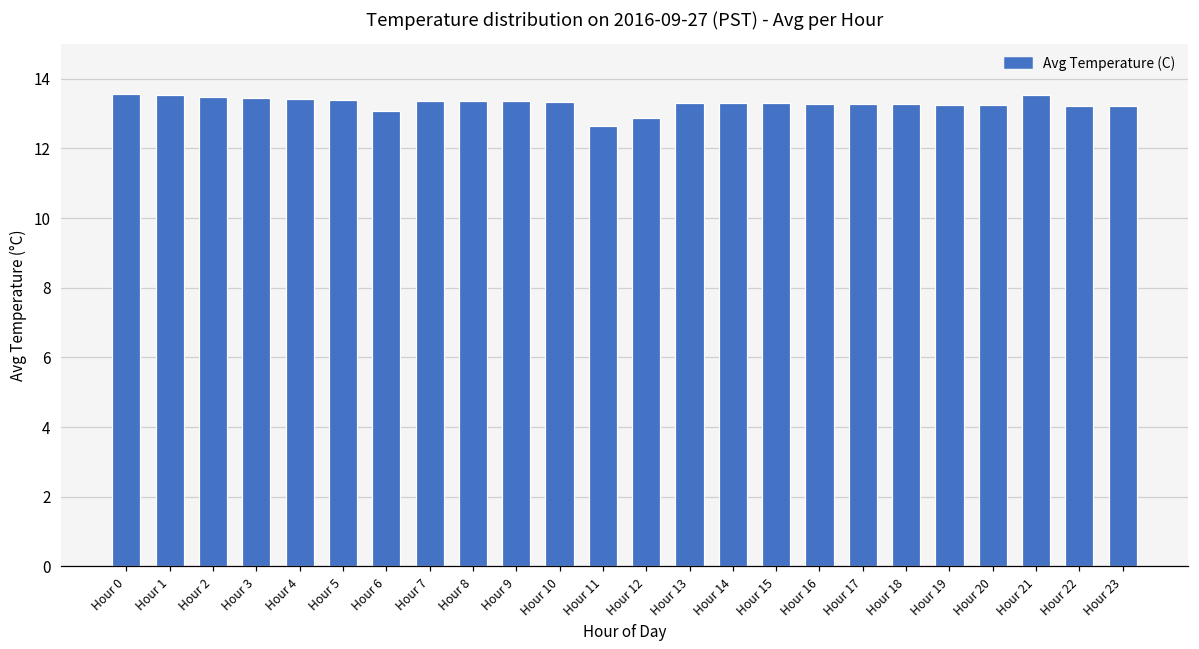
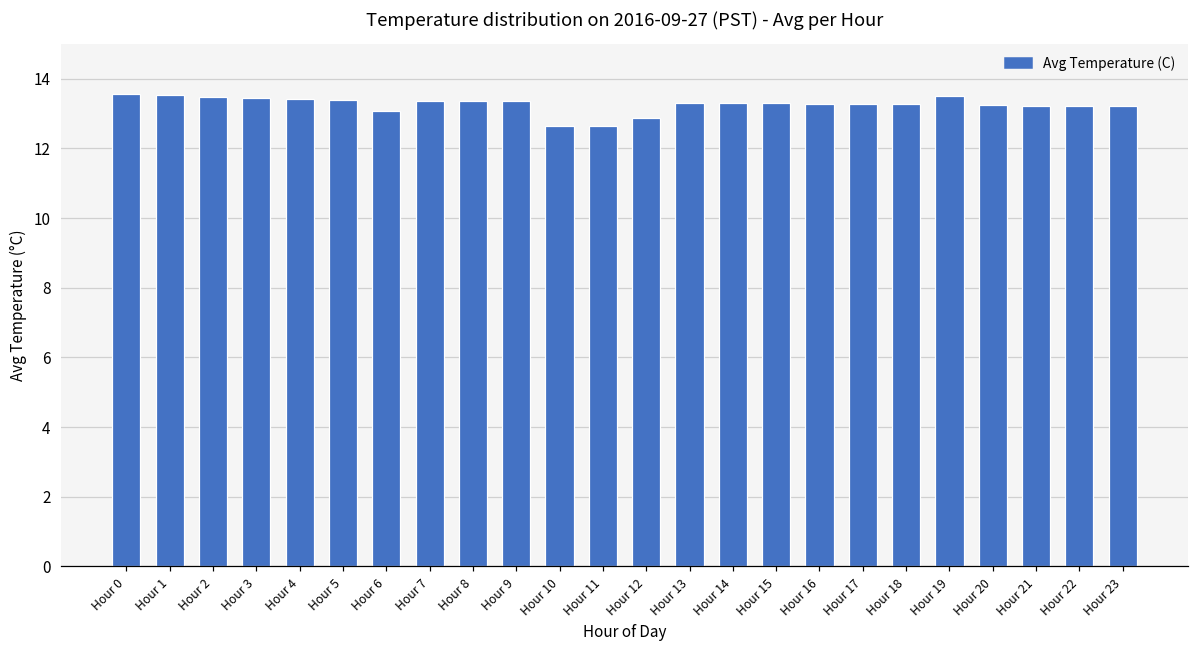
  {
    "Hour 0": 13.6,
    "Hour 1": 13.5,
    "Hour 2": 13.5,
    "Hour 3": 13.4,
    "Hour 4": 13.4,
    "Hour 5": 13.4,
    "Hour 6": 13.1,
    "Hour 7": 13.4,
    "Hour 8": 13.4,
    "Hour 9": 13.4,
-   "Hour 10": 13.3,
+   "Hour 10": 12.6,
    "Hour 11": 12.6,
    "Hour 12": 12.9,
    "Hour 13": 13.3,
    "Hour 14": 13.3,
    "Hour 15": 13.3,
    "Hour 16": 13.3,
    "Hour 17": 13.3,
    "Hour 18": 13.3,
-   "Hour 19": 13.3,
+   "Hour 19": 13.5,
    "Hour 20": 13.2,
-   "Hour 21": 13.5,
+   "Hour 21": 13.2,
    "Hour 22": 13.2,
    "Hour 23": 13.2
  }
